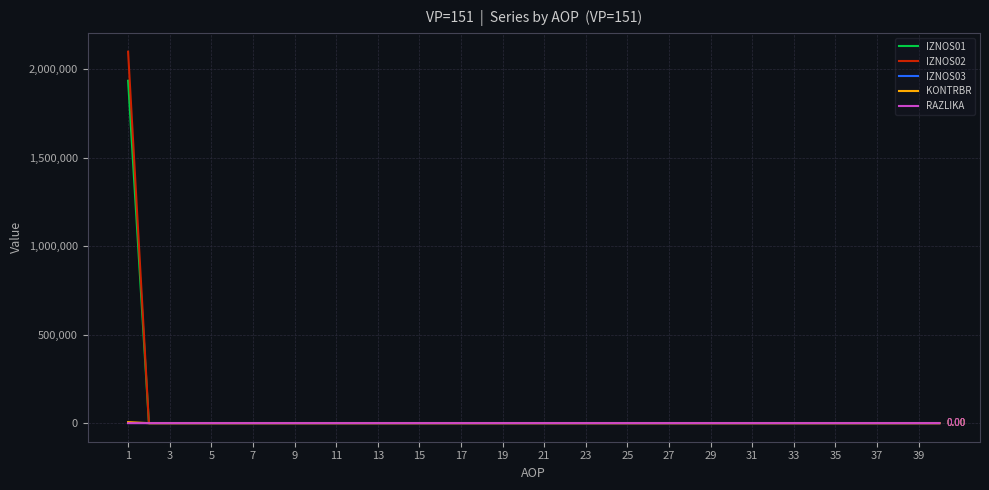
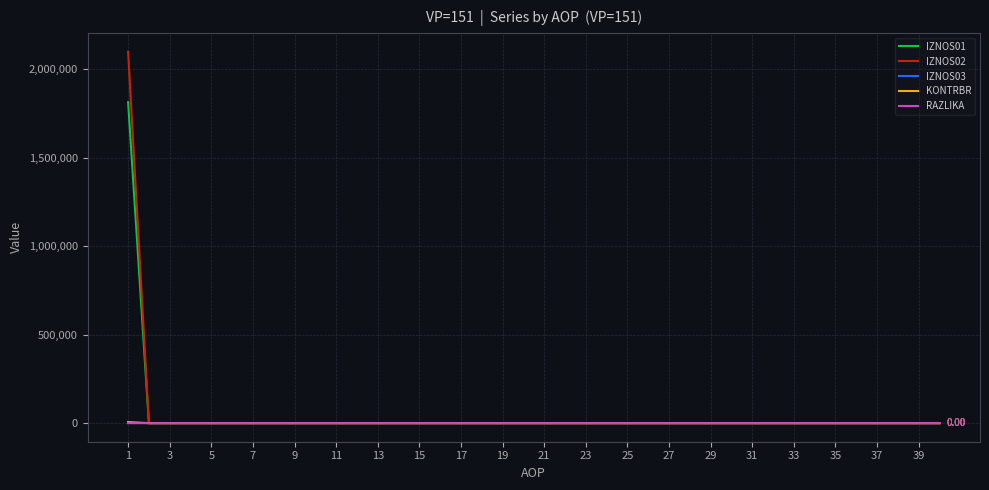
  {
    "IZNOS01": {
-     "1": "1,930,000"
+     "1": "1,810,000"
    },
    "IZNOS02": {
      "1": "2,100,000"
    }
  }
